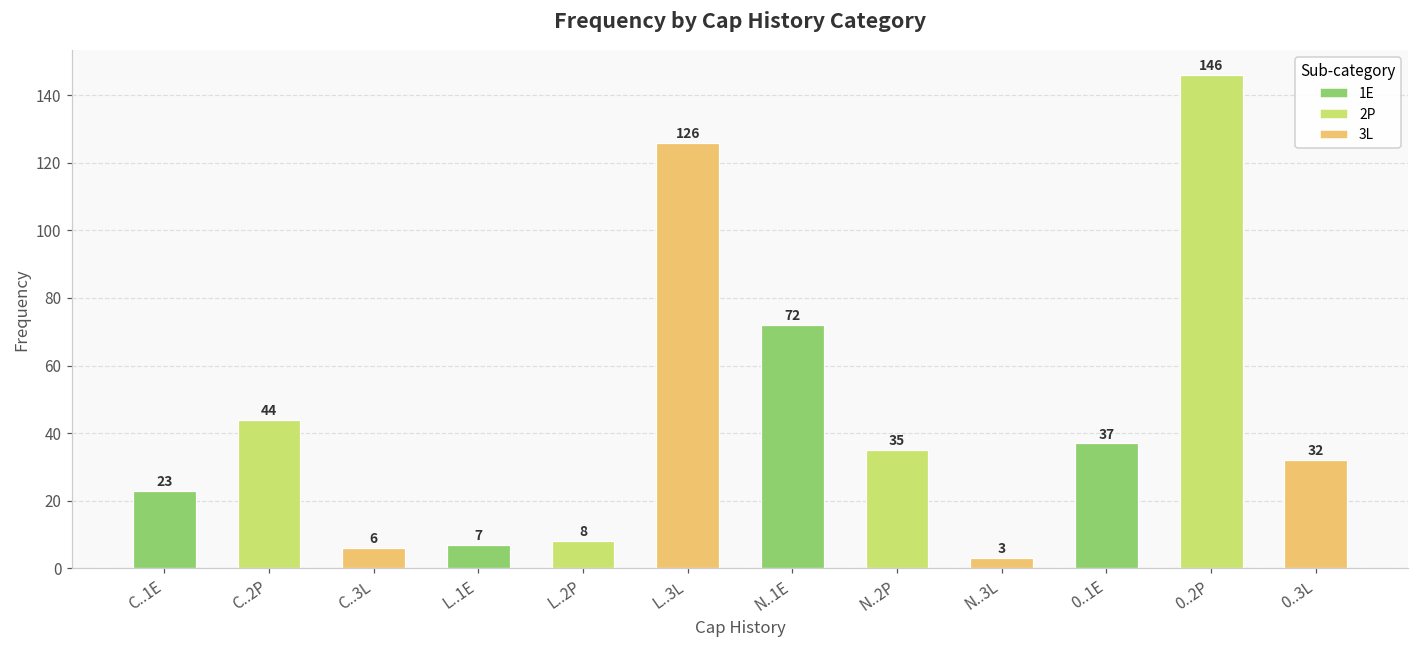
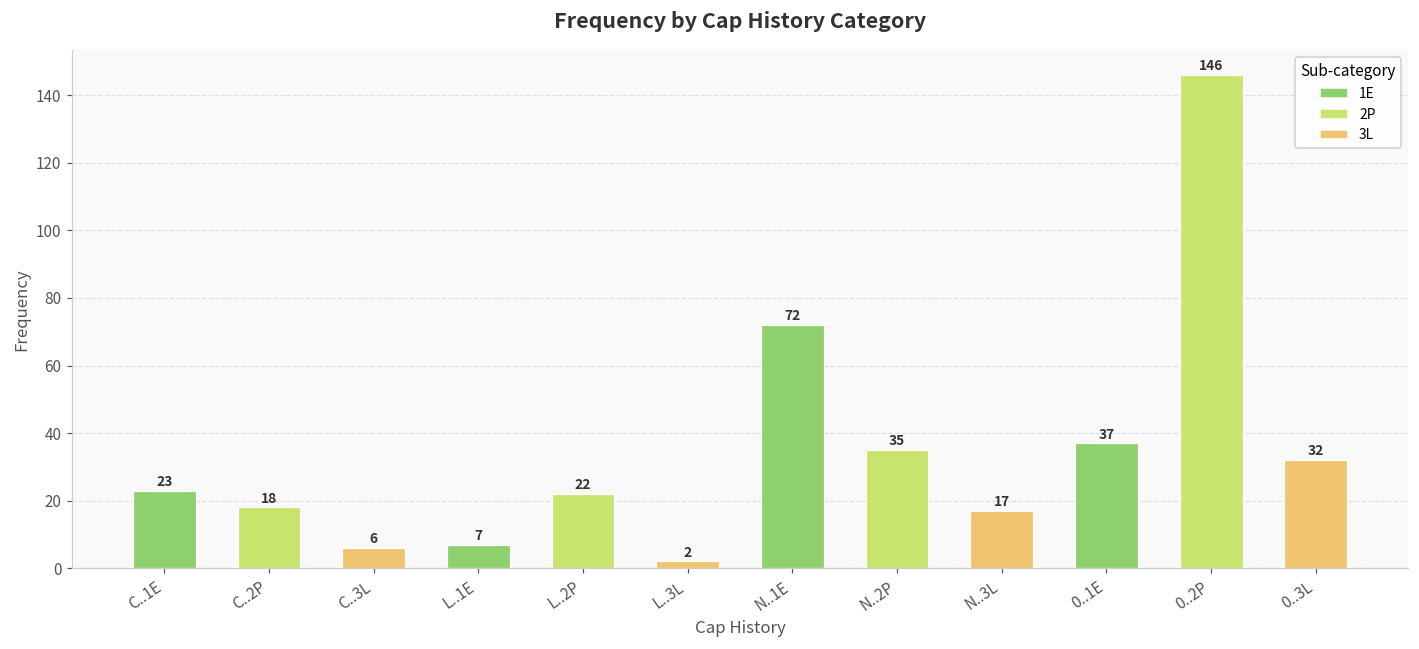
  {
    "C..1E": 23,
-   "C..2P": 44,
+   "C..2P": 18,
    "C..3L": 6,
    "L..1E": 7,
-   "L..2P": 8,
-   "L..3L": 126,
+   "L..2P": 22,
+   "L..3L": 2,
    "N..1E": 72,
    "N..2P": 35,
-   "N..3L": 3,
+   "N..3L": 17,
    "0..1E": 37,
    "0..2P": 146,
    "0..3L": 32
  }
